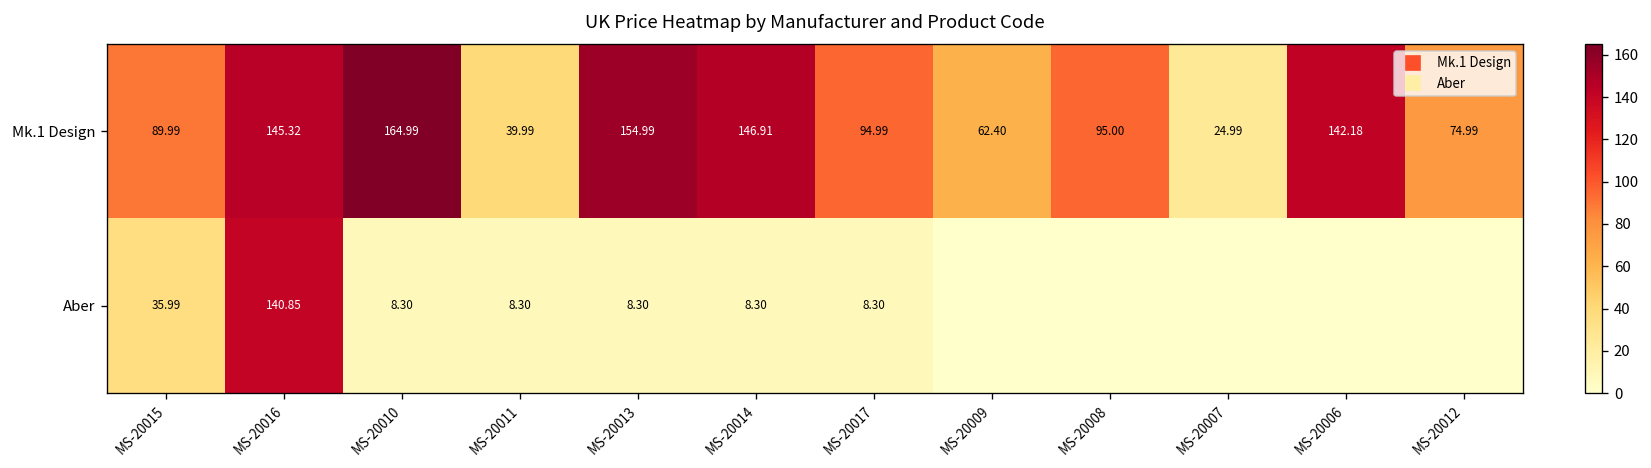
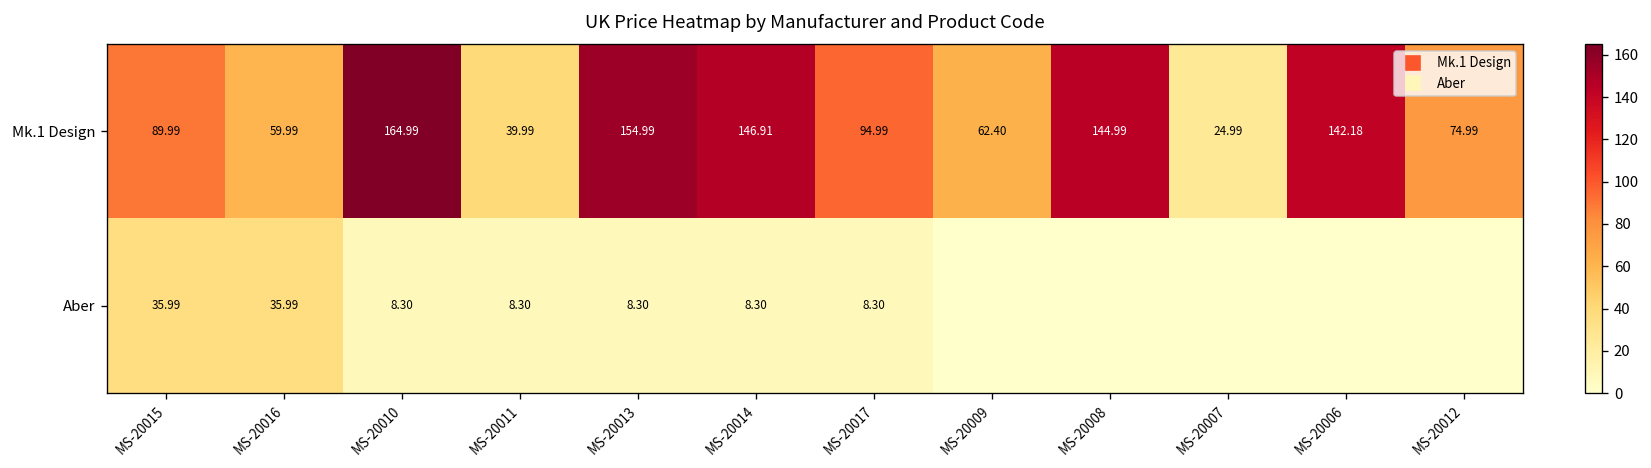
  {
    "Mk.1 Design": {
      "MS-20015": 89.99,
-     "MS-20016": 145.32,
+     "MS-20016": 59.99,
      "MS-20010": 164.99,
      "MS-20011": 39.99,
      "MS-20013": 154.99,
      "MS-20014": 146.91,
      "MS-20017": 94.99,
      "MS-20009": 62.40,
-     "MS-20008": 95.00,
+     "MS-20008": 144.99,
      "MS-20007": 24.99,
      "MS-20006": 142.18,
      "MS-20012": 74.99
    },
    "Aber": {
      "MS-20015": 35.99,
-     "MS-20016": 140.85,
+     "MS-20016": 35.99,
      "MS-20010": 8.30,
      "MS-20011": 8.30,
      "MS-20013": 8.30,
      "MS-20014": 8.30,
      "MS-20017": 8.30
    }
  }
